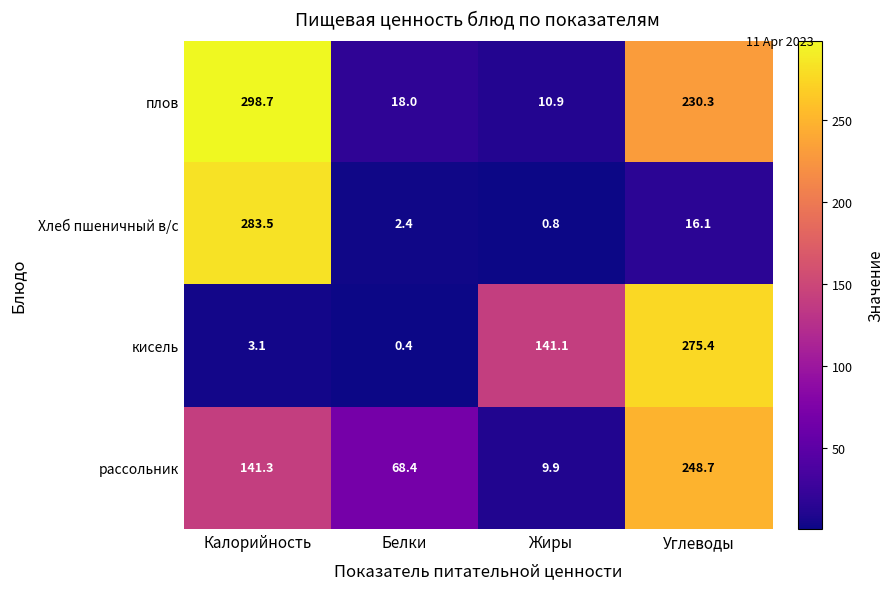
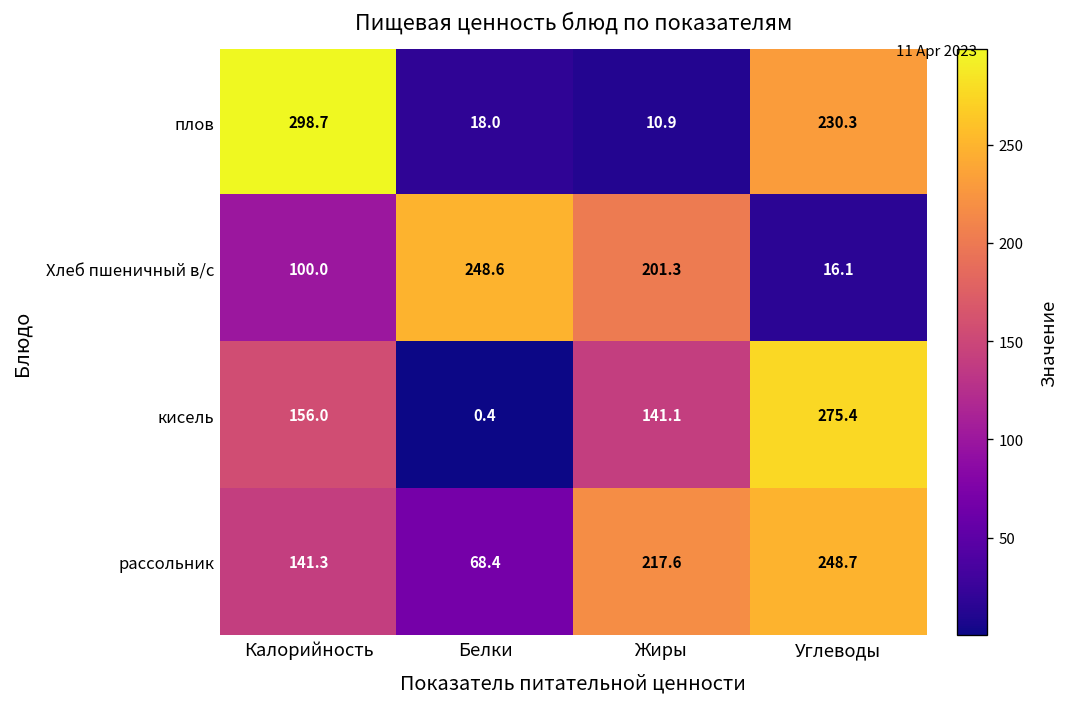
  {
    "плов": {
      "Калорийность": 298.7,
      "Белки": 18.0,
      "Жиры": 10.9,
      "Углеводы": 230.3
    },
    "Хлеб пшеничный в/с": {
-     "Калорийность": 283.5,
-     "Белки": 2.4,
-     "Жиры": 0.8,
+     "Калорийность": 100.0,
+     "Белки": 248.6,
+     "Жиры": 201.3,
      "Углеводы": 16.1
    },
    "кисель": {
-     "Калорийность": 3.1,
+     "Калорийность": 156.0,
      "Белки": 0.4,
      "Жиры": 141.1,
      "Углеводы": 275.4
    },
    "рассольник": {
      "Калорийность": 141.3,
      "Белки": 68.4,
-     "Жиры": 9.9,
+     "Жиры": 217.6,
      "Углеводы": 248.7
    }
  }
